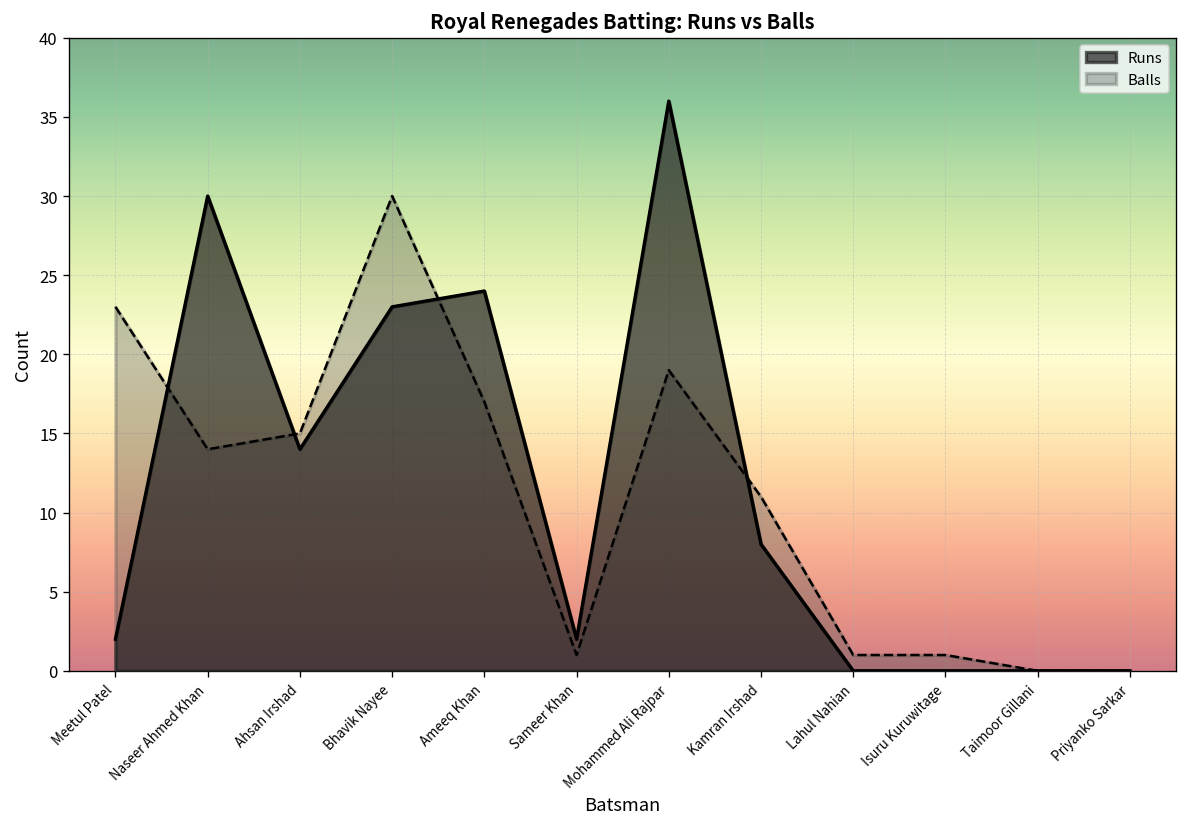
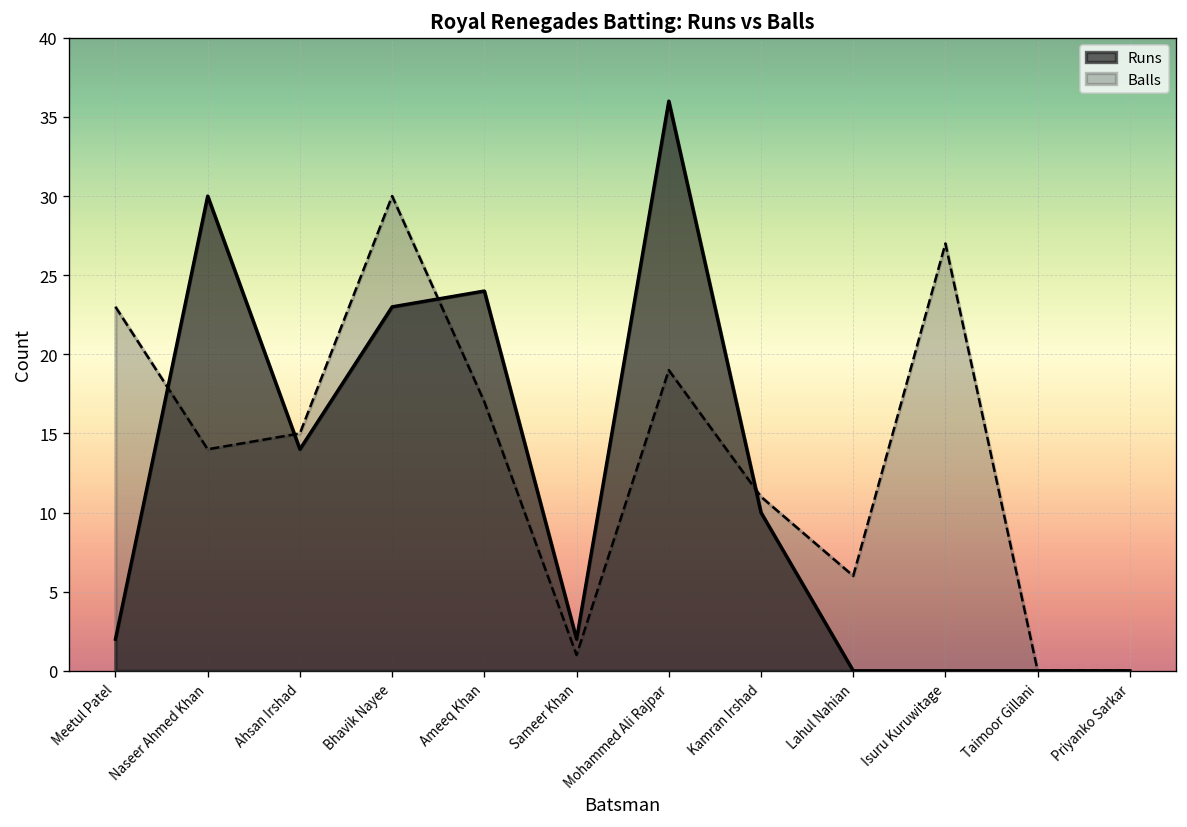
  {
    "Runs": {
      "Meetul Patel": 2,
      "Naseer Ahmed Khan": 30,
      "Ahsan Irshad": 14,
      "Bhavik Nayee": 23,
      "Ameeq Khan": 24,
      "Sameer Khan": 2,
      "Mohammed Ali Rajpar": 36,
-     "Kamran Irshad": 8,
+     "Kamran Irshad": 10,
      "Lahul Nahian": 0,
      "Isuru Kuruwitage": 0
    },
    "Balls": {
      "Meetul Patel": 23,
      "Naseer Ahmed Khan": 14,
      "Ahsan Irshad": 15,
      "Bhavik Nayee": 30,
      "Ameeq Khan": 17,
      "Sameer Khan": 1,
      "Mohammed Ali Rajpar": 19,
      "Kamran Irshad": 11,
-     "Lahul Nahian": 1,
-     "Isuru Kuruwitage": 1
+     "Lahul Nahian": 6,
+     "Isuru Kuruwitage": 27
    }
  }
